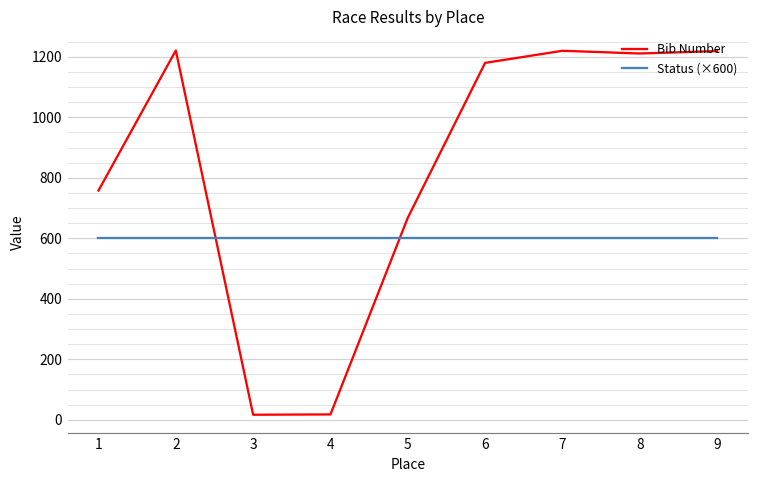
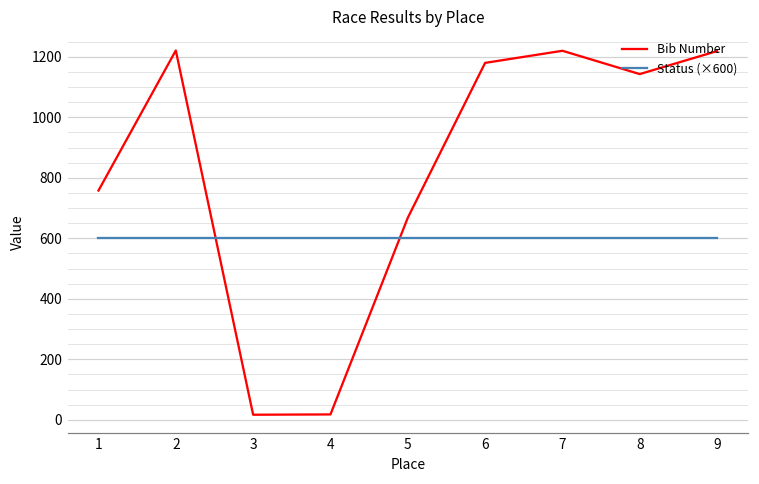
  {
    "Bib Number": {
      "1": 760,
      "2": 1220,
      "3": 20,
      "4": 20,
      "5": 670,
      "6": 1180,
      "7": 1220,
-     "8": 1210,
+     "8": 1140,
      "9": 1220
    },
    "Status (×600)": {
      "1": 600,
      "2": 600,
      "3": 600,
      "4": 600,
      "5": 600,
      "6": 600,
      "7": 600,
      "8": 600,
      "9": 600
    }
  }
